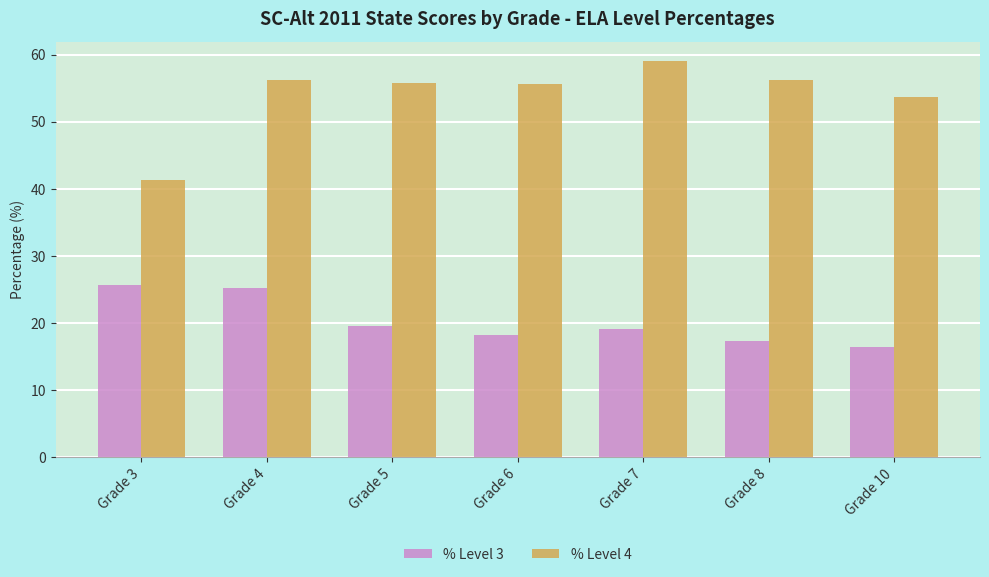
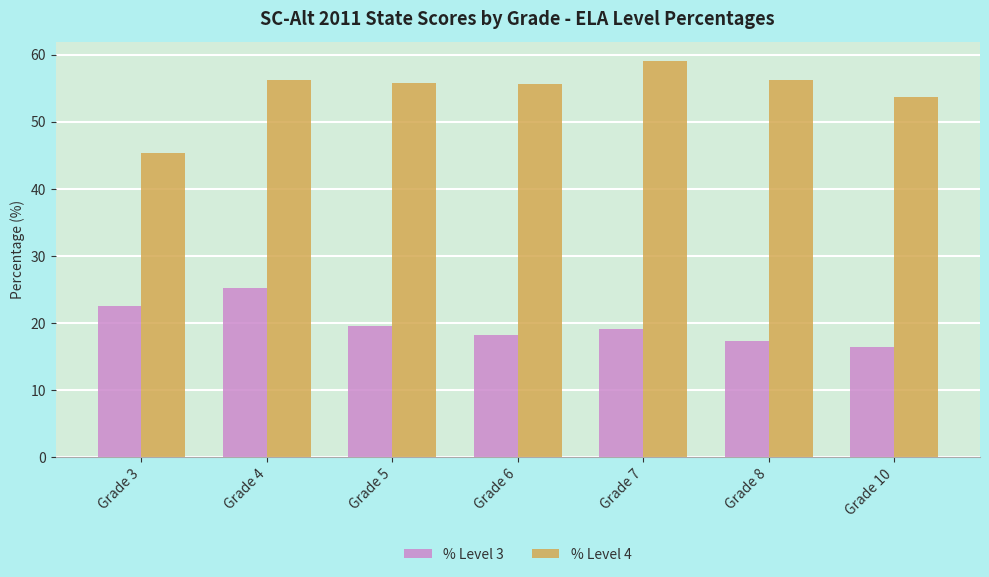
  {
    "% Level 3": {
-     "Grade 3": 26,
+     "Grade 3": 23,
      "Grade 4": 25,
      "Grade 5": 20,
      "Grade 6": 18,
      "Grade 7": 19,
      "Grade 8": 17,
      "Grade 10": 16
    },
    "% Level 4": {
-     "Grade 3": 41,
+     "Grade 3": 45,
      "Grade 4": 56,
      "Grade 5": 56,
      "Grade 6": 56,
      "Grade 7": 59,
      "Grade 8": 56,
      "Grade 10": 54
    }
  }
